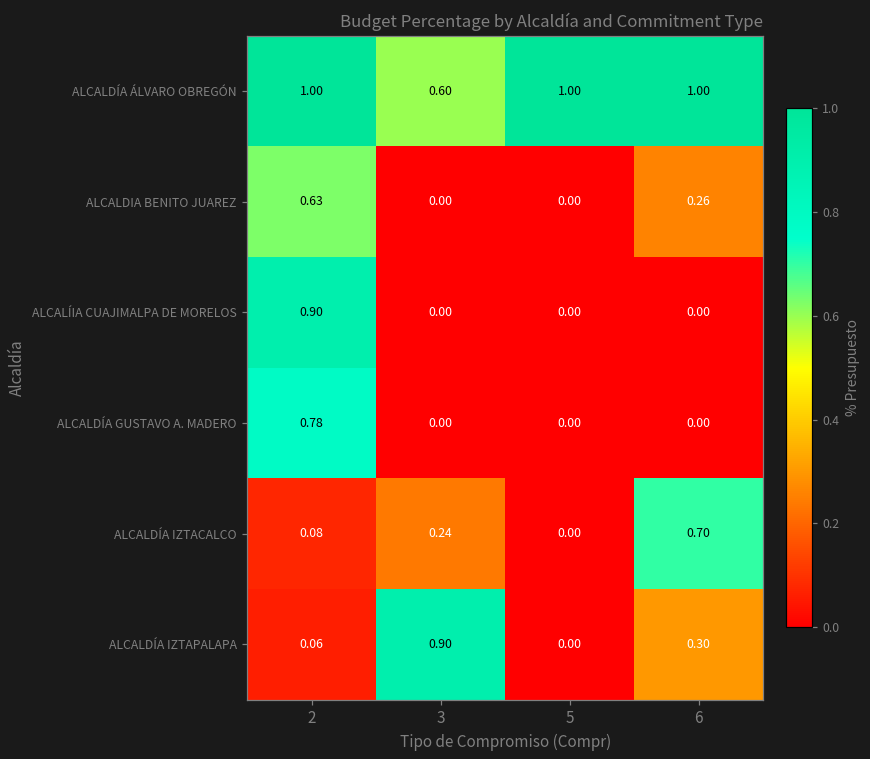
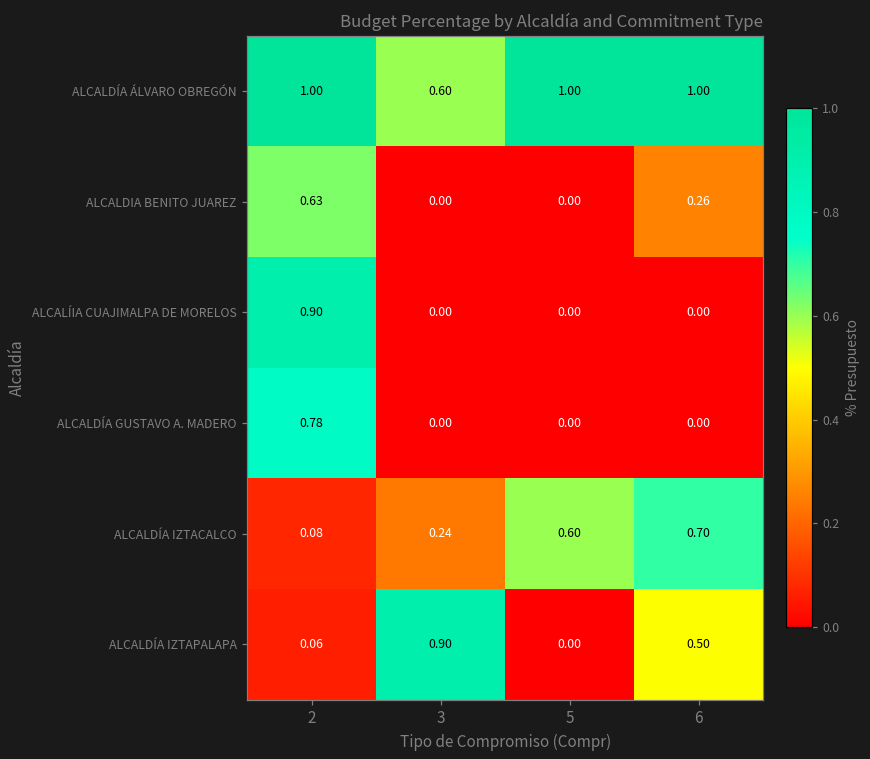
  {
    "ALCALDÍA ÁLVARO OBREGÓN": {
      "2": 1.00,
      "3": 0.60,
      "5": 1.00,
      "6": 1.00
    },
    "ALCALDIA BENITO JUAREZ": {
      "2": 0.63,
      "3": 0.00,
      "5": 0.00,
      "6": 0.26
    },
    "ALCALÍIA CUAJIMALPA DE MORELOS": {
      "2": 0.90,
      "3": 0.00,
      "5": 0.00,
      "6": 0.00
    },
    "ALCALDÍA GUSTAVO A. MADERO": {
      "2": 0.78,
      "3": 0.00,
      "5": 0.00,
      "6": 0.00
    },
    "ALCALDÍA IZTACALCO": {
      "2": 0.08,
      "3": 0.24,
-     "5": 0.00,
+     "5": 0.60,
      "6": 0.70
    },
    "ALCALDÍA IZTAPALAPA": {
      "2": 0.06,
      "3": 0.90,
      "5": 0.00,
-     "6": 0.30
+     "6": 0.50
    }
  }
